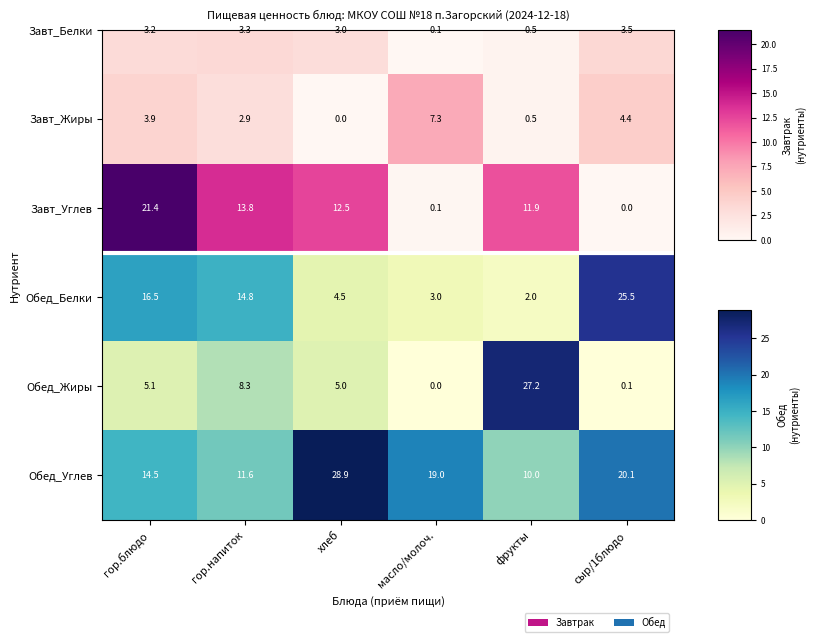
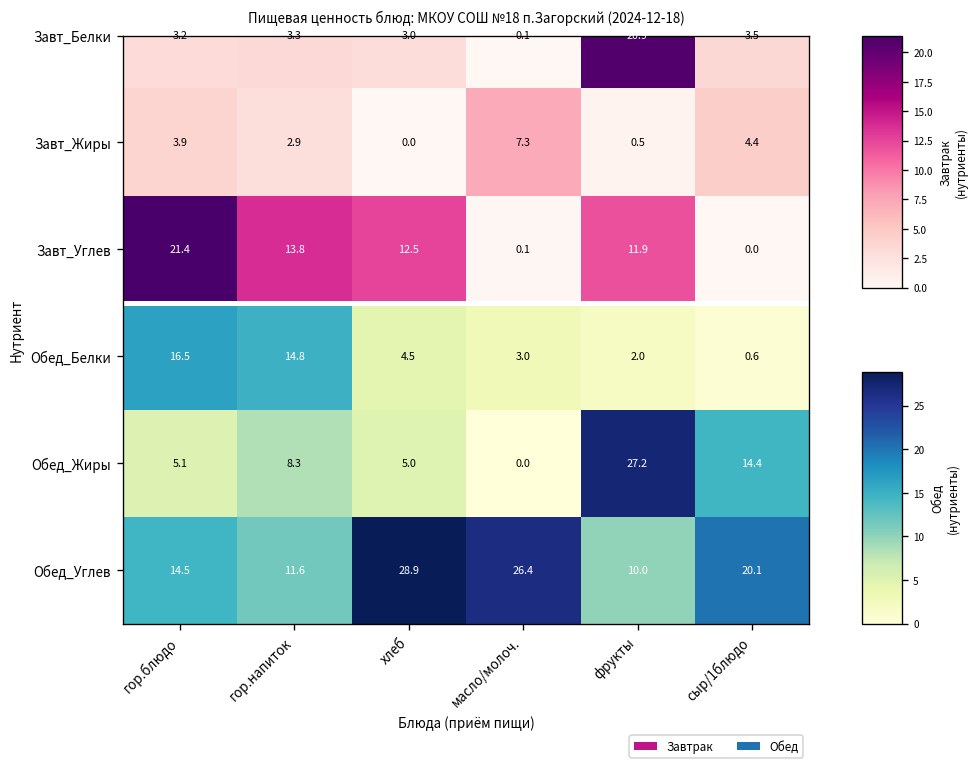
  {
    "Завт_Белки": {
      "гор.блюдо": 3.2,
      "гор.напиток": 3.3,
      "хлеб": 3.0,
      "масло/молоч.": 0.1,
-     "фрукты": 0.5,
+     "фрукты": 20.9,
      "сыр/1блюдо": 3.5
    },
    "Завт_Жиры": {
      "гор.блюдо": 3.9,
      "гор.напиток": 2.9,
      "хлеб": 0.0,
      "масло/молоч.": 7.3,
      "фрукты": 0.5,
      "сыр/1блюдо": 4.4
    },
    "Завт_Углев": {
      "гор.блюдо": 21.4,
      "гор.напиток": 13.8,
      "хлеб": 12.5,
      "масло/молоч.": 0.1,
      "фрукты": 11.9,
      "сыр/1блюдо": 0.0
    },
    "Обед_Белки": {
      "гор.блюдо": 16.5,
      "гор.напиток": 14.8,
      "хлеб": 4.5,
      "масло/молоч.": 3.0,
      "фрукты": 2.0,
-     "сыр/1блюдо": 25.5
+     "сыр/1блюдо": 0.6
    },
    "Обед_Жиры": {
      "гор.блюдо": 5.1,
      "гор.напиток": 8.3,
      "хлеб": 5.0,
      "масло/молоч.": 0.0,
      "фрукты": 27.2,
-     "сыр/1блюдо": 0.1
+     "сыр/1блюдо": 14.4
    },
    "Обед_Углев": {
      "гор.блюдо": 14.5,
      "гор.напиток": 11.6,
      "хлеб": 28.9,
-     "масло/молоч.": 19.0,
+     "масло/молоч.": 26.4,
      "фрукты": 10.0,
      "сыр/1блюдо": 20.1
    }
  }
